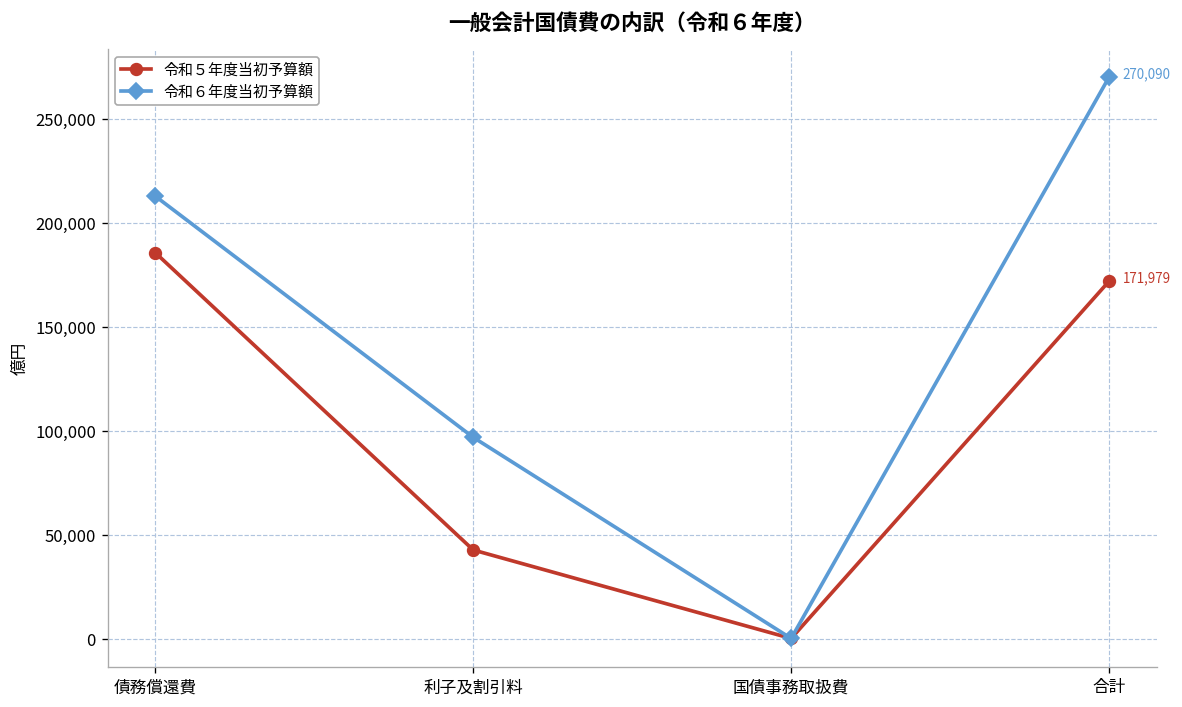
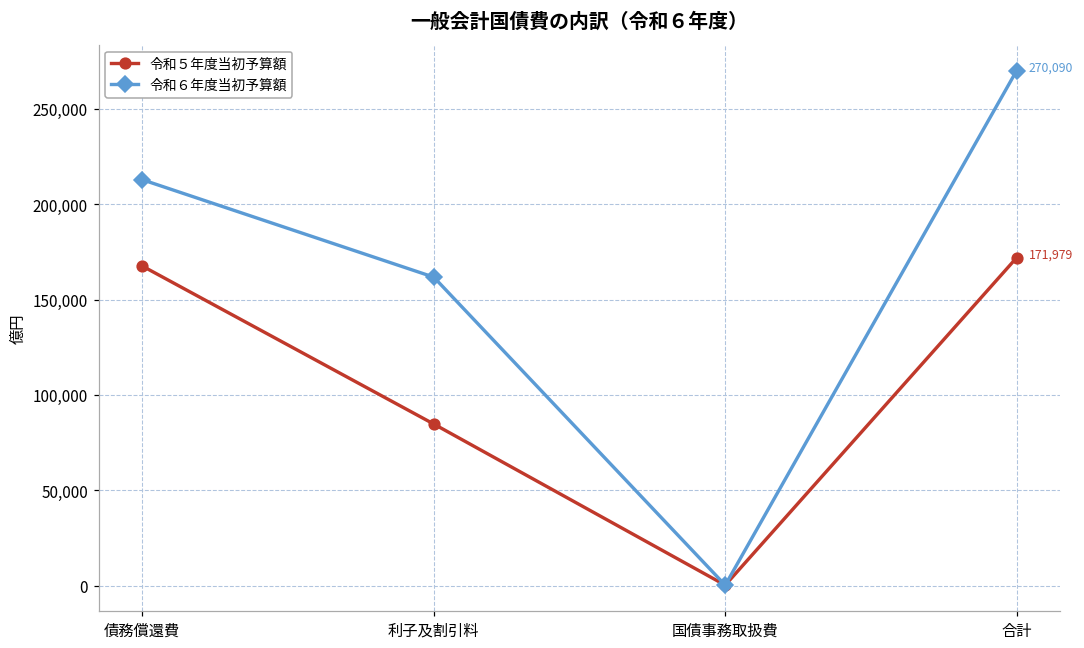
  {
    "令和５年度当初予算額": {
-     "債務償還費": "186,000",
-     "利子及割引料": "43,000"
+     "債務償還費": "168,000",
+     "利子及割引料": "85,000"
    },
    "令和６年度当初予算額": {
      "債務償還費": "213,000",
-     "利子及割引料": "97,000"
+     "利子及割引料": "162,000"
    }
  }
